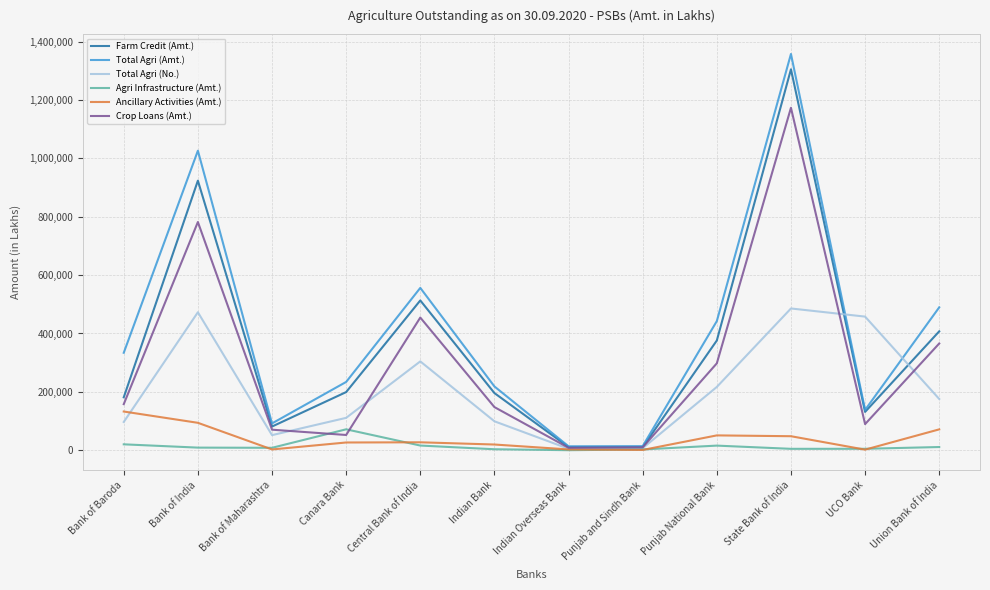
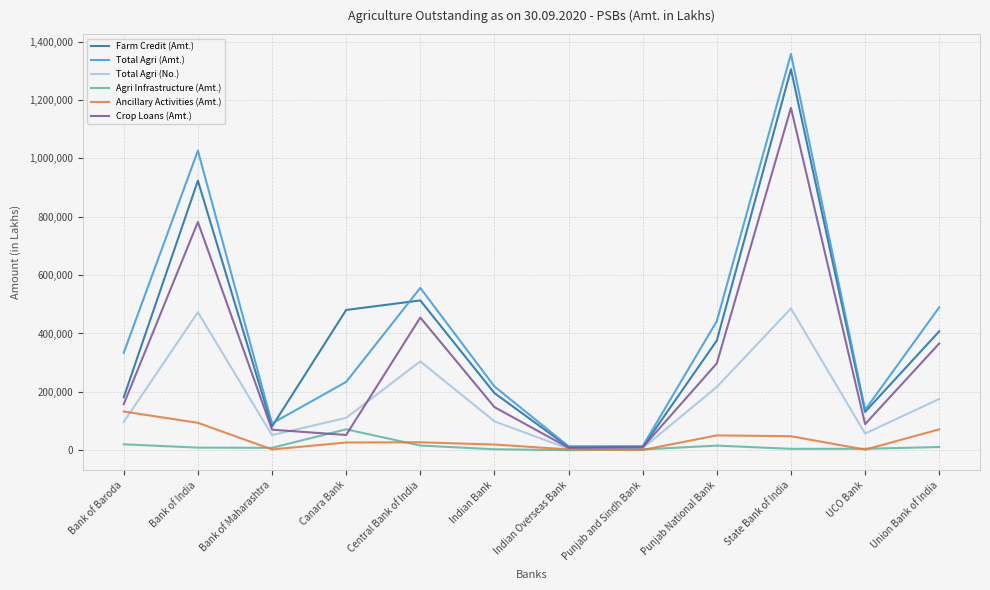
  {
    "Farm Credit (Amt.)": {
      "Bank of Baroda": "180,000",
      "Bank of India": "920,000",
      "Bank of Maharashtra": "80,000",
-     "Canara Bank": "200,000",
+     "Canara Bank": "480,000",
      "Central Bank of India": "510,000",
      "Indian Bank": "200,000",
      "Punjab National Bank": "380,000",
      "State Bank of India": "1,310,000",
      "Union Bank of India": "410,000"
    },
    "Total Agri (Amt.)": {
      "Bank of Baroda": "330,000",
      "Bank of India": "1,030,000",
      "Bank of Maharashtra": "90,000",
      "Canara Bank": "230,000",
      "Central Bank of India": "560,000",
      "Indian Bank": "220,000",
      "Punjab National Bank": "440,000",
      "State Bank of India": "1,360,000",
      "Union Bank of India": "490,000"
    },
    "Total Agri (No.)": {
      "Bank of Baroda": "100,000",
      "Bank of India": "470,000",
      "Bank of Maharashtra": "50,000",
      "Canara Bank": "110,000",
      "Central Bank of India": "300,000",
      "Indian Bank": "100,000",
      "Punjab National Bank": "220,000",
      "State Bank of India": "490,000",
-     "UCO Bank": "460,000",
+     "UCO Bank": "60,000",
      "Union Bank of India": "180,000"
    },
    "Agri Infrastructure (Amt.)": {
      "Bank of Baroda": "20,000",
      "Bank of India": "10,000",
      "Canara Bank": "70,000",
      "Central Bank of India": "20,000",
      "Indian Bank": "0",
      "Punjab National Bank": "20,000",
      "State Bank of India": "0",
      "Union Bank of India": "10,000"
    },
    "Ancillary Activities (Amt.)": {
      "Bank of Baroda": "130,000",
      "Bank of India": "90,000",
      "Canara Bank": "30,000",
      "Central Bank of India": "30,000",
      "Indian Bank": "20,000",
      "Punjab National Bank": "50,000",
      "State Bank of India": "50,000",
      "Union Bank of India": "70,000"
    },
    "Crop Loans (Amt.)": {
      "Bank of Baroda": "160,000",
      "Bank of India": "780,000",
      "Bank of Maharashtra": "70,000",
      "Canara Bank": "50,000",
      "Central Bank of India": "450,000",
      "Indian Bank": "150,000",
      "Punjab National Bank": "300,000",
      "State Bank of India": "1,170,000",
      "UCO Bank": "90,000",
      "Union Bank of India": "370,000"
    }
  }
